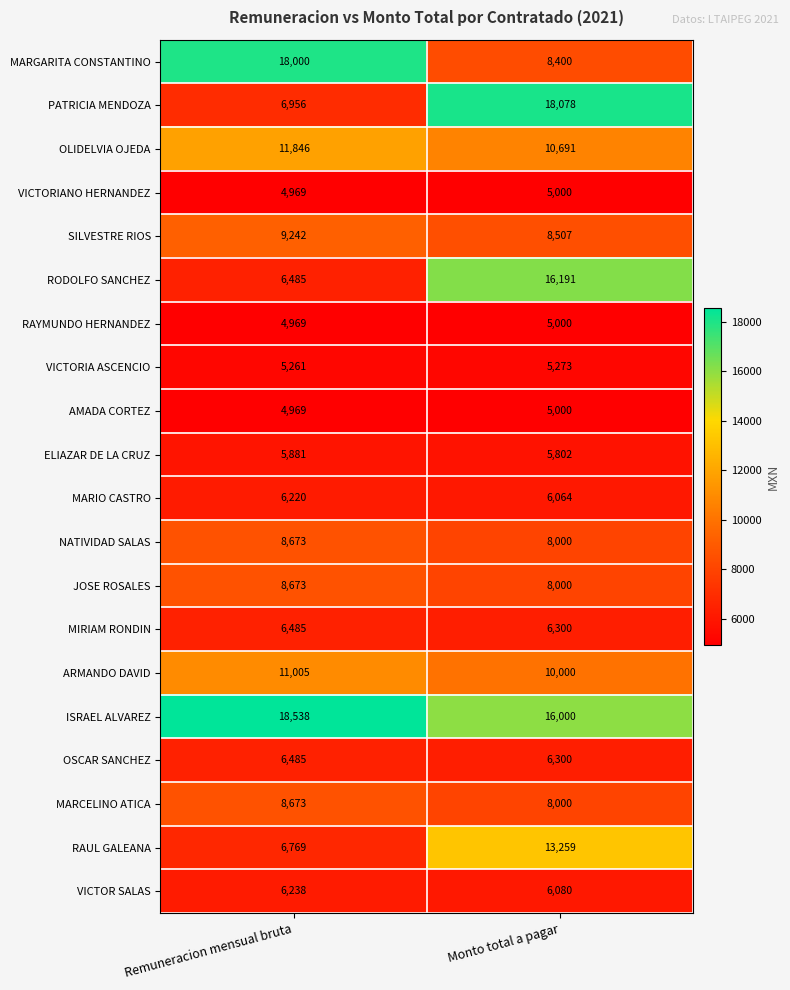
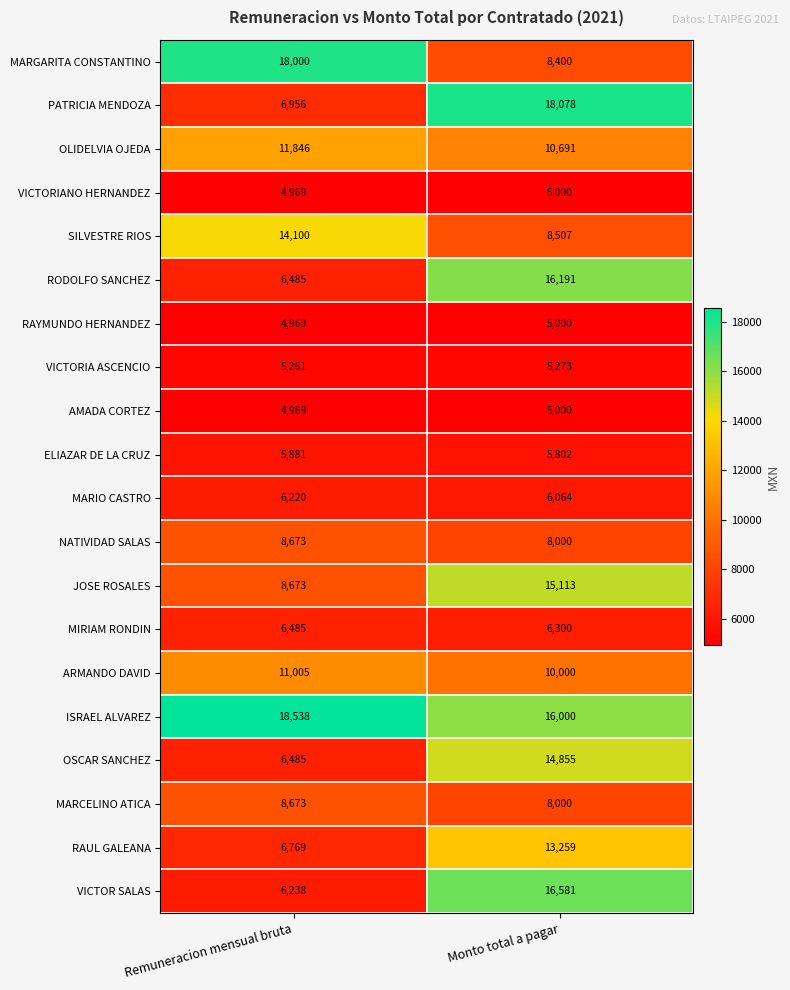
  {
    "MARGARITA CONSTANTINO": {
      "Remuneracion mensual bruta": "18,000",
      "Monto total a pagar": "8,400"
    },
    "PATRICIA MENDOZA": {
      "Remuneracion mensual bruta": "6,956",
      "Monto total a pagar": "18,078"
    },
    "OLIDELVIA OJEDA": {
      "Remuneracion mensual bruta": "11,846",
      "Monto total a pagar": "10,691"
    },
    "VICTORIANO HERNANDEZ": {
      "Remuneracion mensual bruta": "4,969",
      "Monto total a pagar": "5,000"
    },
    "SILVESTRE RIOS": {
-     "Remuneracion mensual bruta": "9,242",
+     "Remuneracion mensual bruta": "14,100",
      "Monto total a pagar": "8,507"
    },
    "RODOLFO SANCHEZ": {
      "Remuneracion mensual bruta": "6,485",
      "Monto total a pagar": "16,191"
    },
    "RAYMUNDO HERNANDEZ": {
      "Remuneracion mensual bruta": "4,969",
      "Monto total a pagar": "5,000"
    },
    "VICTORIA ASCENCIO": {
      "Remuneracion mensual bruta": "5,261",
      "Monto total a pagar": "5,273"
    },
    "AMADA CORTEZ": {
      "Remuneracion mensual bruta": "4,969",
      "Monto total a pagar": "5,000"
    },
    "ELIAZAR DE LA CRUZ": {
      "Remuneracion mensual bruta": "5,881",
      "Monto total a pagar": "5,802"
    },
    "MARIO CASTRO": {
      "Remuneracion mensual bruta": "6,220",
      "Monto total a pagar": "6,064"
    },
    "NATIVIDAD SALAS": {
      "Remuneracion mensual bruta": "8,673",
      "Monto total a pagar": "8,000"
    },
    "JOSE ROSALES": {
      "Remuneracion mensual bruta": "8,673",
-     "Monto total a pagar": "8,000"
+     "Monto total a pagar": "15,113"
    },
    "MIRIAM RONDIN": {
      "Remuneracion mensual bruta": "6,485",
      "Monto total a pagar": "6,300"
    },
    "ARMANDO DAVID": {
      "Remuneracion mensual bruta": "11,005",
      "Monto total a pagar": "10,000"
    },
    "ISRAEL ALVAREZ": {
      "Remuneracion mensual bruta": "18,538",
      "Monto total a pagar": "16,000"
    },
    "OSCAR SANCHEZ": {
      "Remuneracion mensual bruta": "6,485",
-     "Monto total a pagar": "6,300"
+     "Monto total a pagar": "14,855"
    },
    "MARCELINO ATICA": {
      "Remuneracion mensual bruta": "8,673",
      "Monto total a pagar": "8,000"
    },
    "RAUL GALEANA": {
      "Remuneracion mensual bruta": "6,769",
      "Monto total a pagar": "13,259"
    },
    "VICTOR SALAS": {
      "Remuneracion mensual bruta": "6,238",
-     "Monto total a pagar": "6,080"
+     "Monto total a pagar": "16,581"
    }
  }
